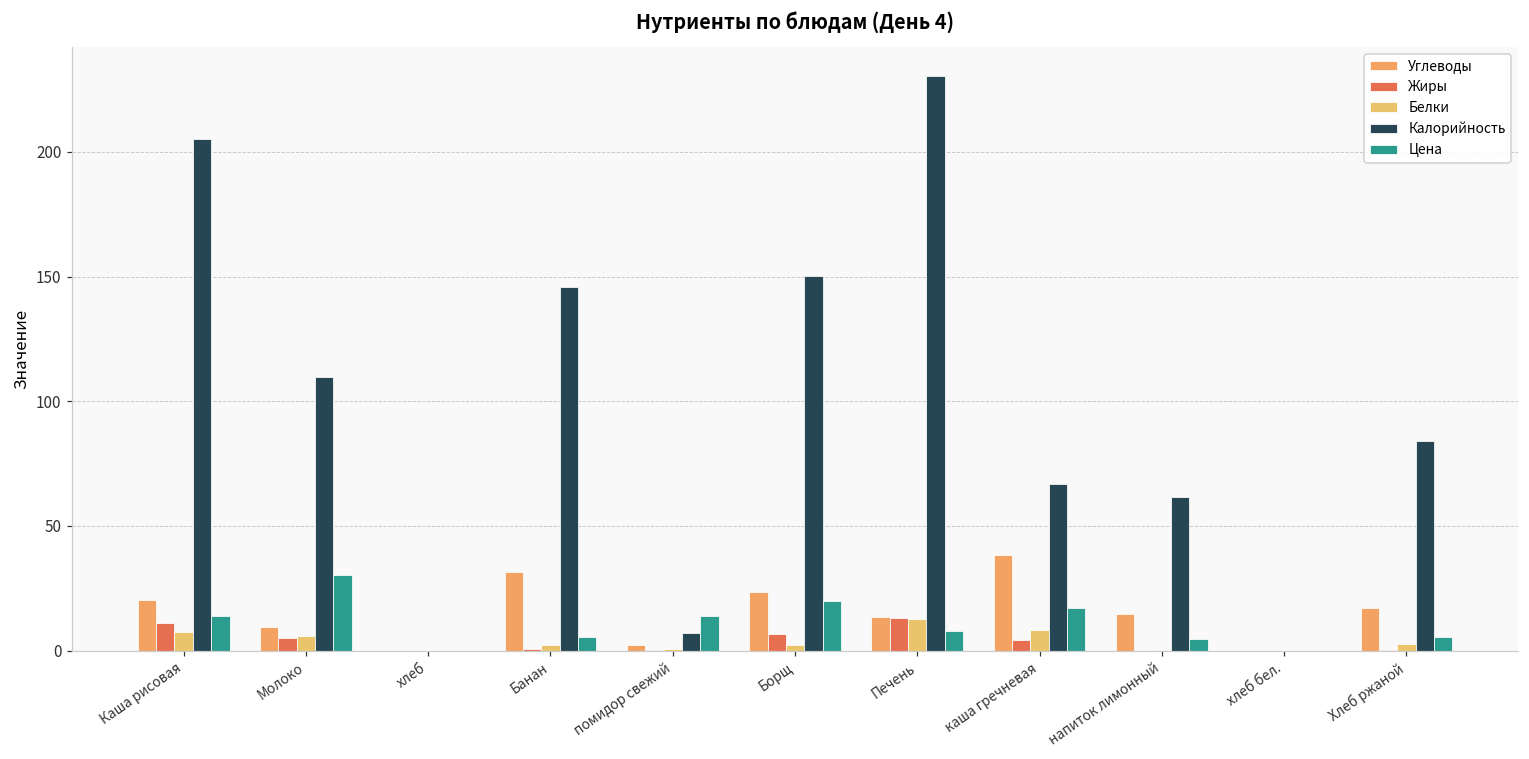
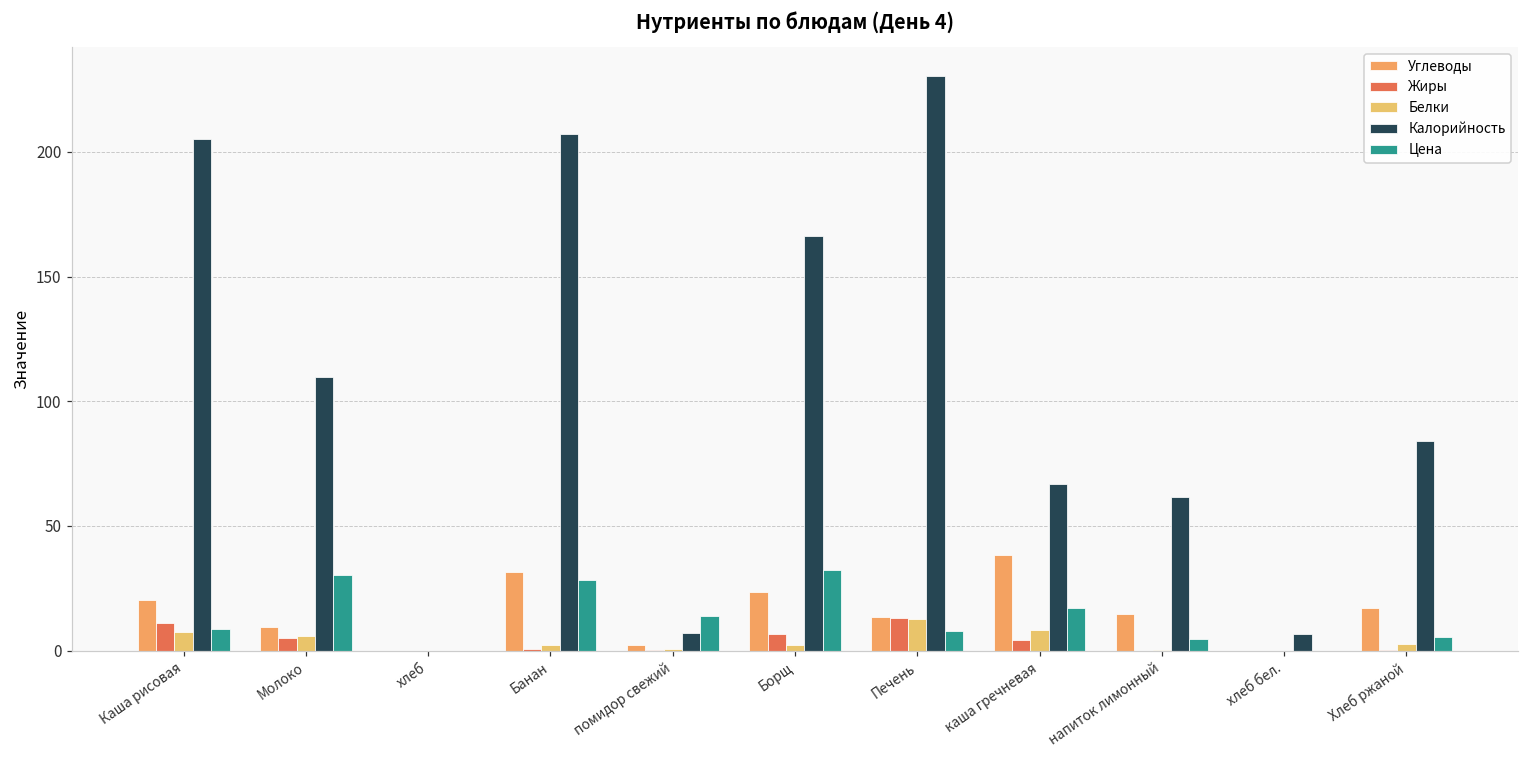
  {
    "Калорийность": {
      "Каша рисовая": 205,
      "Молоко": 110,
      "хлеб": 0,
-     "Банан": 146,
+     "Банан": 207,
      "помидор свежий": 7,
-     "Борщ": 150,
+     "Борщ": 166,
      "Печень": 231,
      "каша гречневая": 67,
      "напиток лимонный": 62,
-     "хлеб бел.": 0,
+     "хлеб бел.": 7,
      "Хлеб ржаной": 84
    },
    "Цена": {
-     "Каша рисовая": 14,
+     "Каша рисовая": 9,
      "Молоко": 31,
      "хлеб": 0,
-     "Банан": 5,
+     "Банан": 29,
      "помидор свежий": 14,
-     "Борщ": 20,
+     "Борщ": 32,
      "Печень": 8,
      "каша гречневая": 17,
      "напиток лимонный": 5,
      "хлеб бел.": 0,
      "Хлеб ржаной": 6
    }
  }
